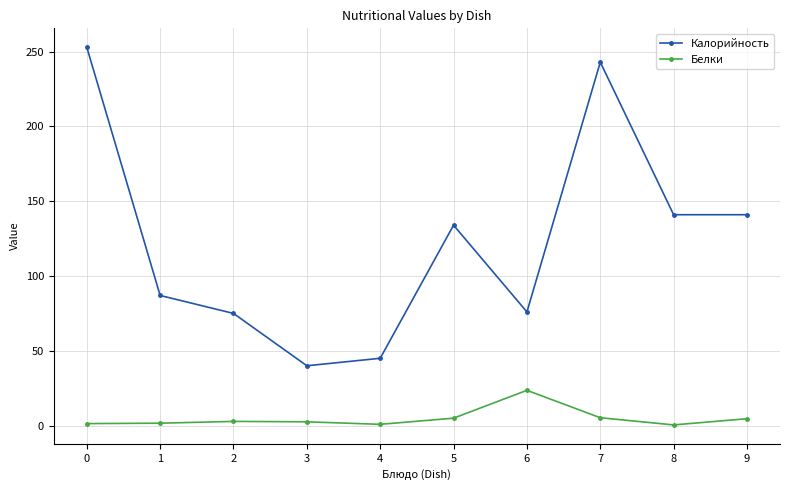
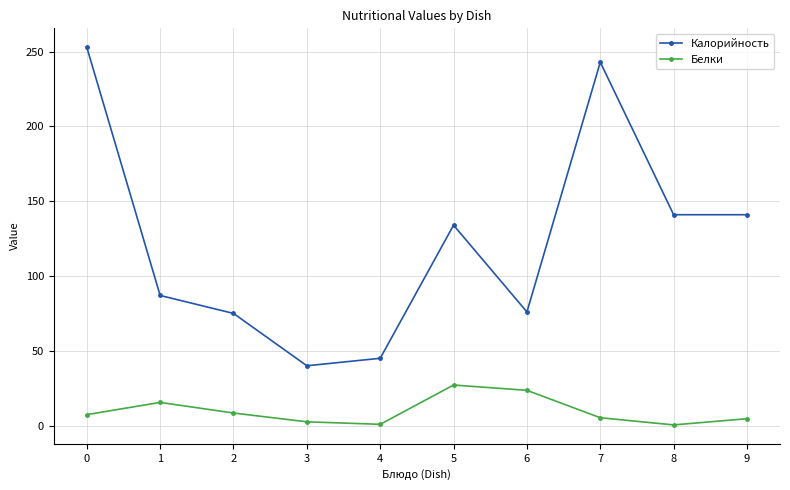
  {
    "Калорийность": {
      "0": 253,
      "1": 87,
      "2": 75,
      "3": 40,
      "4": 45,
      "5": 134,
      "6": 76,
      "7": 243,
      "8": 141,
      "9": 141
    },
    "Белки": {
-     "0": 1,
-     "1": 2,
-     "2": 3,
+     "0": 7,
+     "1": 16,
+     "2": 8,
      "3": 3,
      "4": 1,
-     "5": 5,
+     "5": 27,
      "6": 24,
      "7": 5,
      "8": 0,
      "9": 5
    }
  }
